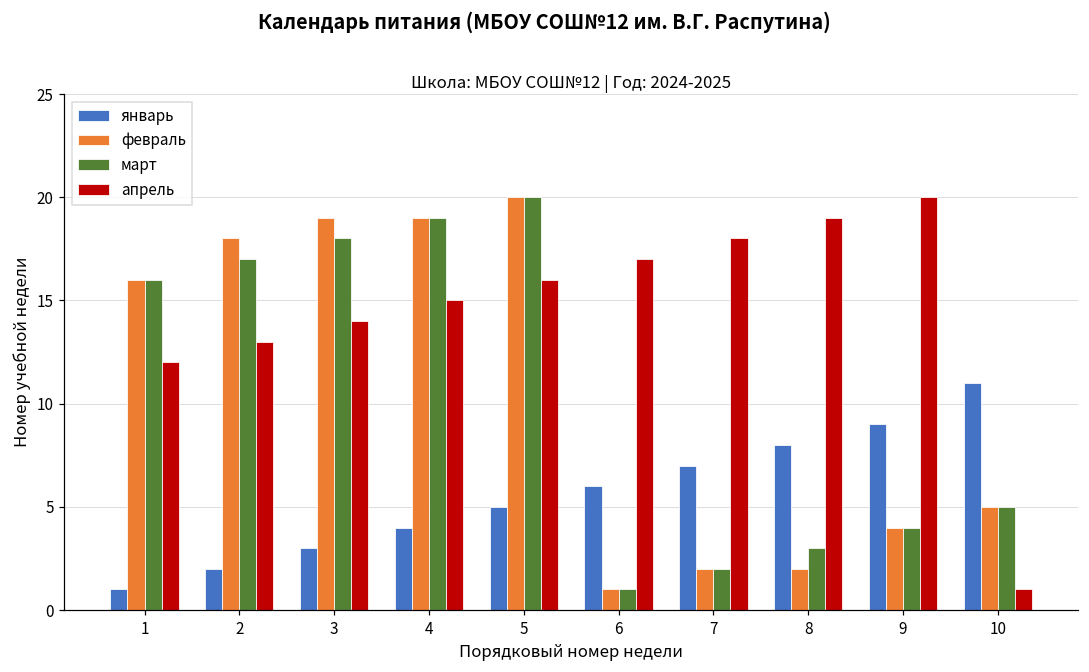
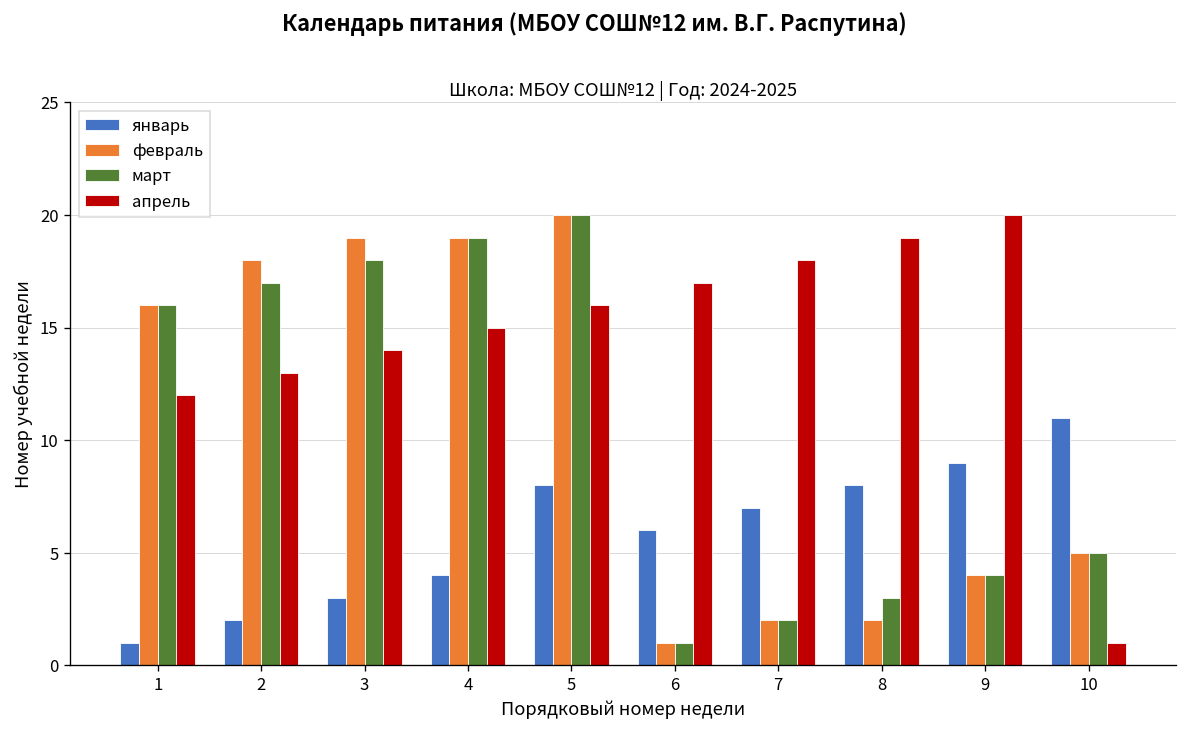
  {
    "январь": {
      "1": 1,
      "2": 2,
      "3": 3,
      "4": 4,
-     "5": 5,
+     "5": 8,
      "6": 6,
      "7": 7,
      "8": 8,
      "9": 9,
      "10": 11
    },
    "февраль": {
      "1": 16,
      "2": 18,
      "3": 19,
      "4": 19,
      "5": 20,
      "6": 1,
      "7": 2,
      "8": 2,
      "9": 4,
      "10": 5
    },
    "март": {
      "1": 16,
      "2": 17,
      "3": 18,
      "4": 19,
      "5": 20,
      "6": 1,
      "7": 2,
      "8": 3,
      "9": 4,
      "10": 5
    },
    "апрель": {
      "1": 12,
      "2": 13,
      "3": 14,
      "4": 15,
      "5": 16,
      "6": 17,
      "7": 18,
      "8": 19,
      "9": 20,
      "10": 1
    }
  }
